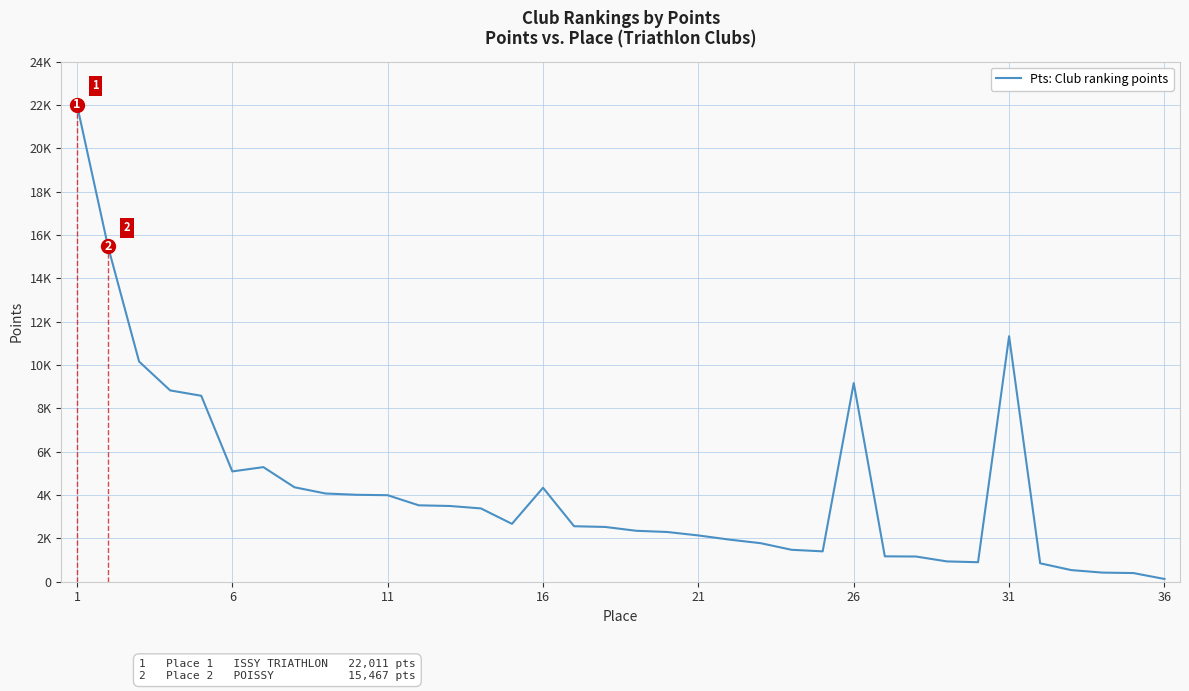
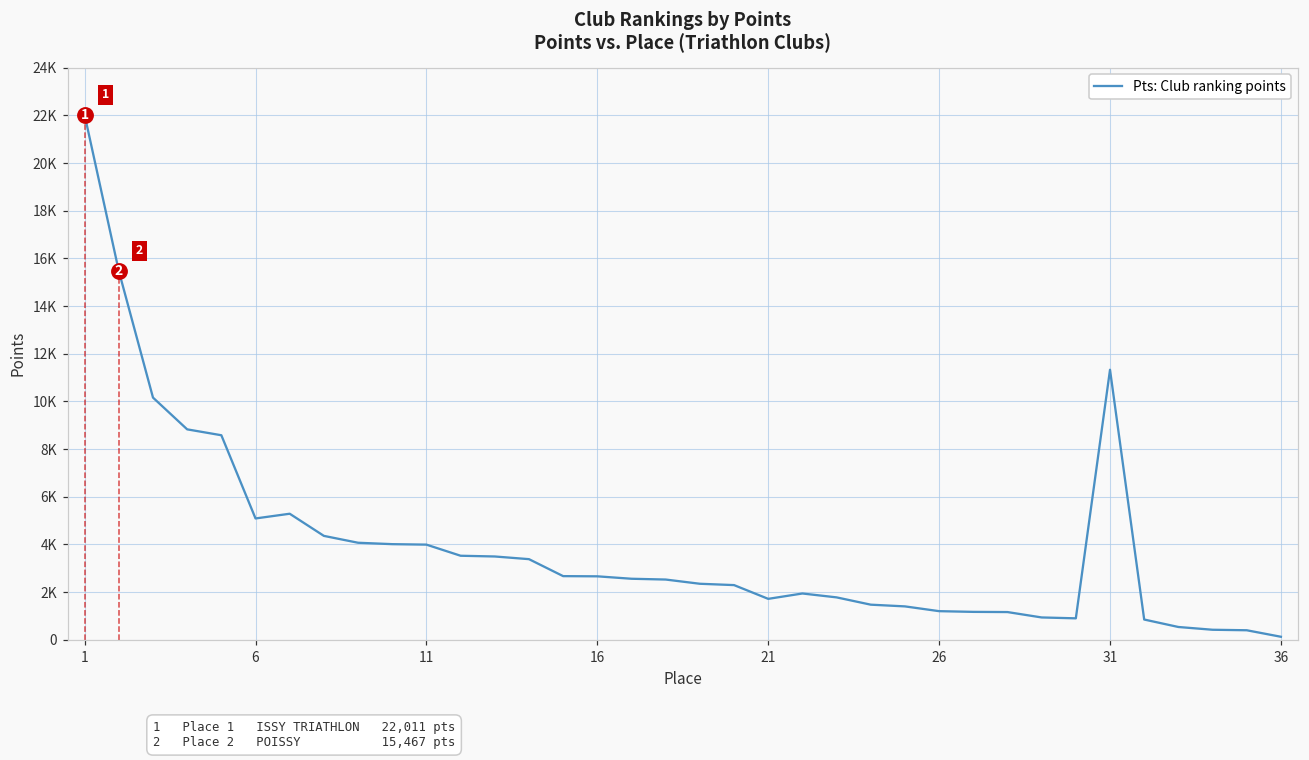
  {
    "Pts: Club ranking points": {
      "6": 5100,
      "11": 4000,
-     "16": 4300,
-     "21": 2100,
-     "26": 9200,
+     "16": 2700,
+     "21": 1700,
+     "26": 1200,
      "31": 11300,
      "36": 100
    }
  }
